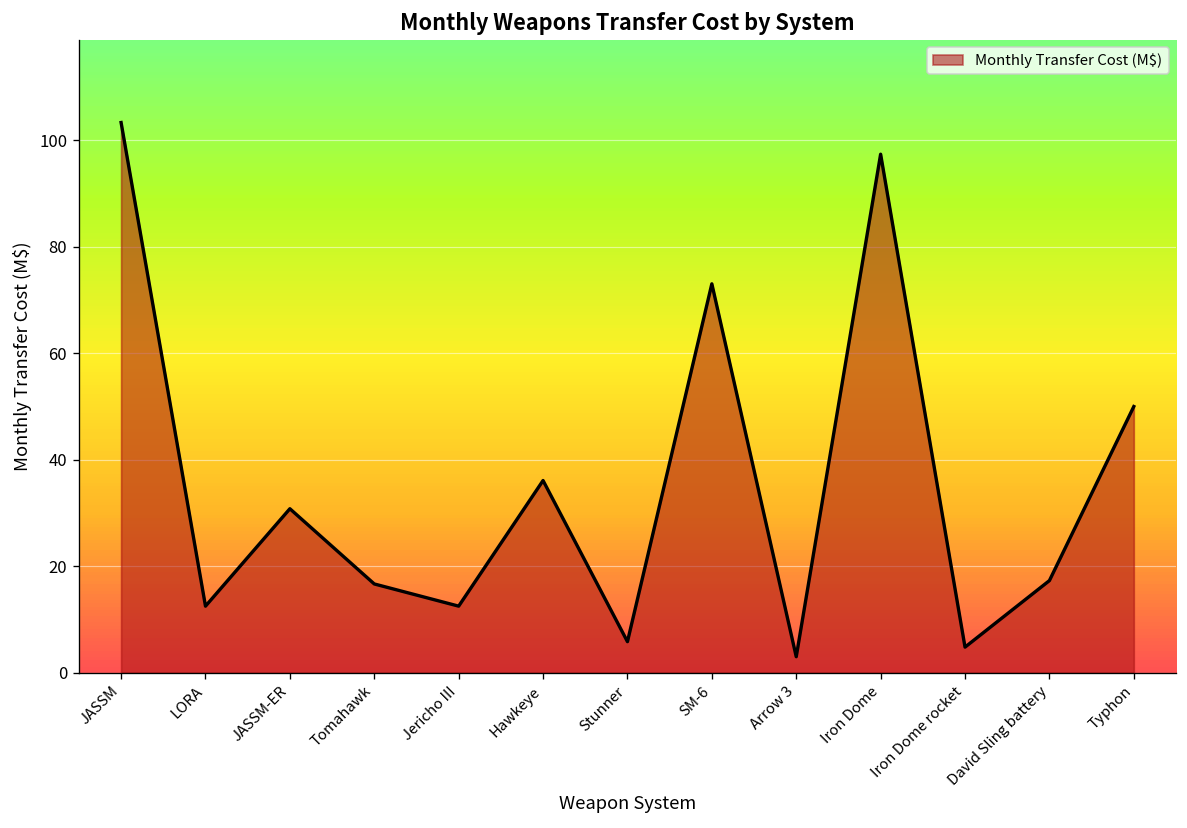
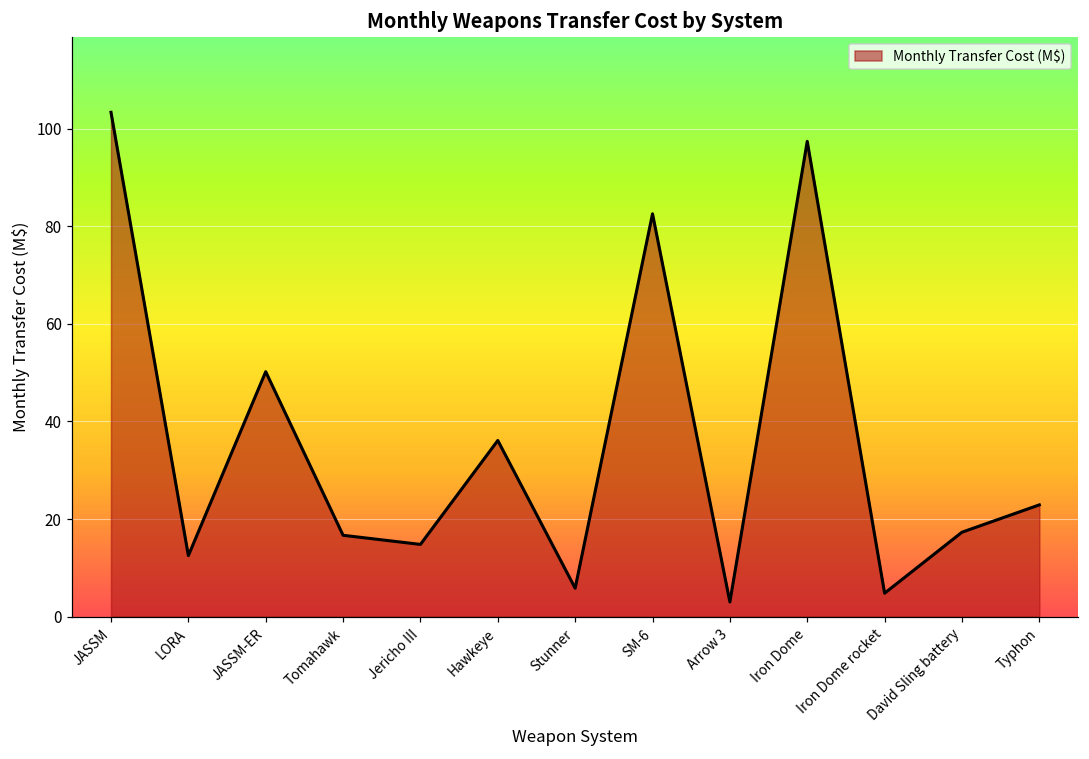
  {
    "JASSM": 103,
    "LORA": 13,
-   "JASSM-ER": 31,
+   "JASSM-ER": 50,
    "Tomahawk": 17,
-   "Jericho III": 13,
+   "Jericho III": 15,
    "Hawkeye": 36,
    "Stunner": 6,
-   "SM-6": 73,
+   "SM-6": 83,
    "Arrow 3": 3,
    "Iron Dome": 97,
    "Iron Dome rocket": 5,
    "David Sling battery": 17,
-   "Typhon": 50
+   "Typhon": 23
  }
